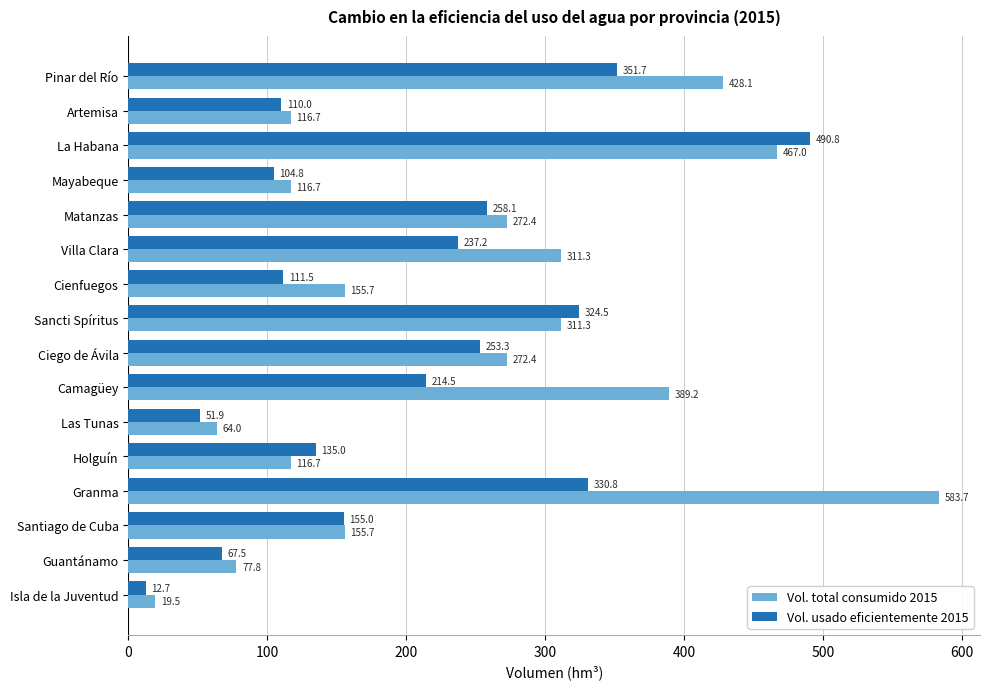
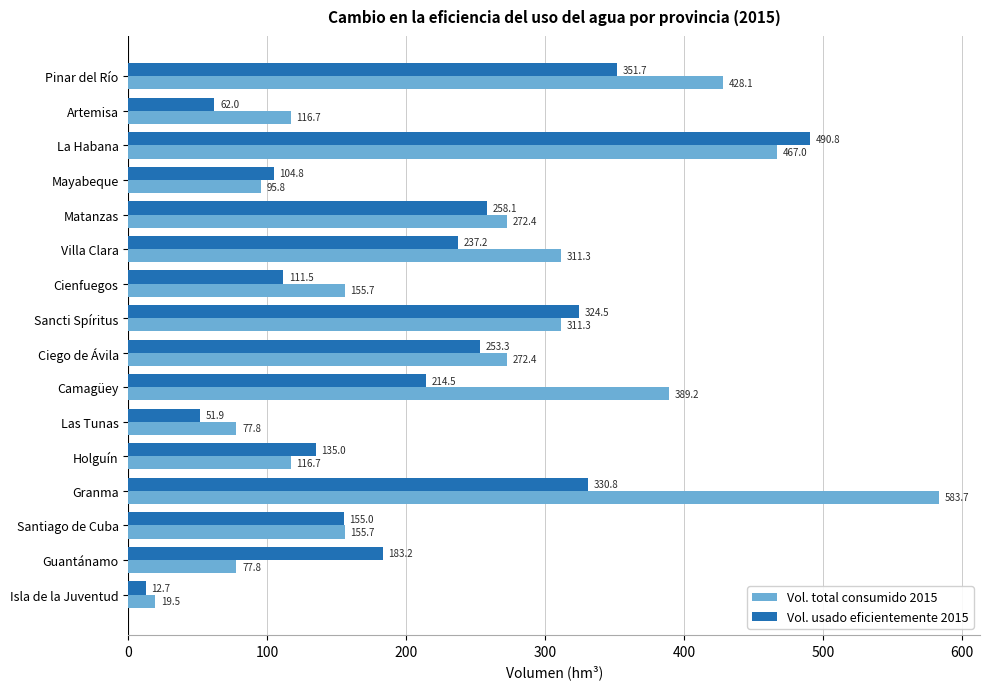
  {
    "Vol. total consumido 2015": {
      "Pinar del Río": 428.1,
      "Artemisa": 116.7,
      "La Habana": 467.0,
-     "Mayabeque": 116.7,
+     "Mayabeque": 95.8,
      "Matanzas": 272.4,
      "Villa Clara": 311.3,
      "Cienfuegos": 155.7,
      "Sancti Spíritus": 311.3,
      "Ciego de Ávila": 272.4,
      "Camagüey": 389.2,
-     "Las Tunas": 64.0,
+     "Las Tunas": 77.8,
      "Holguín": 116.7,
      "Granma": 583.7,
      "Santiago de Cuba": 155.7,
      "Guantánamo": 77.8,
      "Isla de la Juventud": 19.5
    },
    "Vol. usado eficientemente 2015": {
      "Pinar del Río": 351.7,
-     "Artemisa": 110.0,
+     "Artemisa": 62.0,
      "La Habana": 490.8,
      "Mayabeque": 104.8,
      "Matanzas": 258.1,
      "Villa Clara": 237.2,
      "Cienfuegos": 111.5,
      "Sancti Spíritus": 324.5,
      "Ciego de Ávila": 253.3,
      "Camagüey": 214.5,
      "Las Tunas": 51.9,
      "Holguín": 135.0,
      "Granma": 330.8,
      "Santiago de Cuba": 155.0,
-     "Guantánamo": 67.5,
+     "Guantánamo": 183.2,
      "Isla de la Juventud": 12.7
    }
  }
